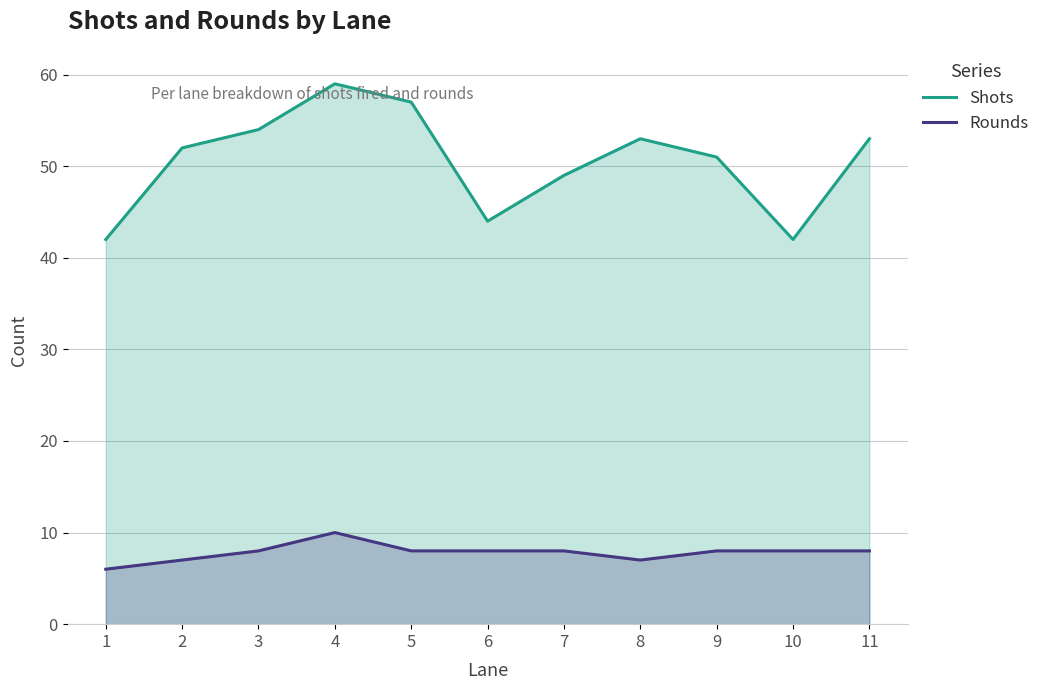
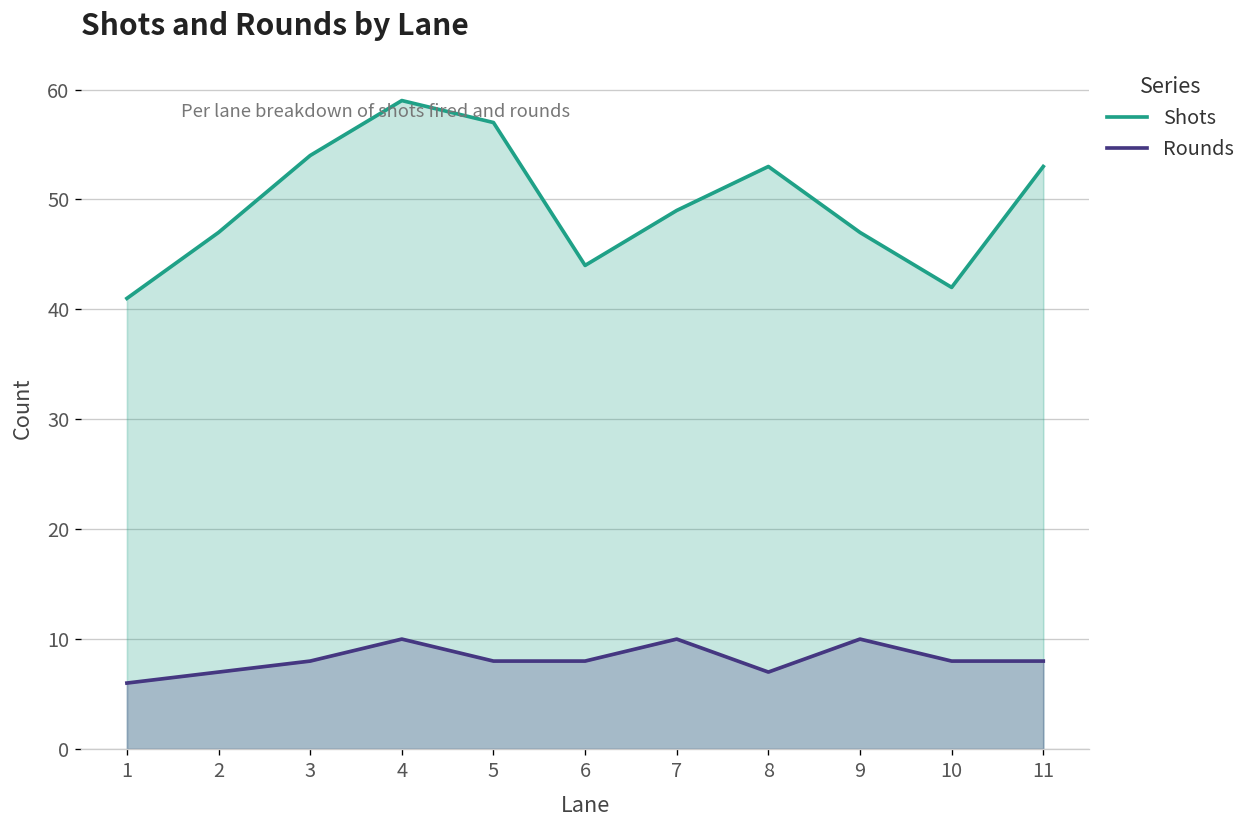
  {
    "Shots": {
-     "1": 42,
-     "2": 52,
+     "1": 41,
+     "2": 47,
      "3": 54,
      "4": 59,
      "5": 57,
      "6": 44,
      "7": 49,
      "8": 53,
-     "9": 51,
+     "9": 47,
      "10": 42,
      "11": 53
    },
    "Rounds": {
      "1": 6,
      "2": 7,
      "3": 8,
      "4": 10,
      "5": 8,
      "6": 8,
-     "7": 8,
+     "7": 10,
      "8": 7,
-     "9": 8,
+     "9": 10,
      "10": 8,
      "11": 8
    }
  }
